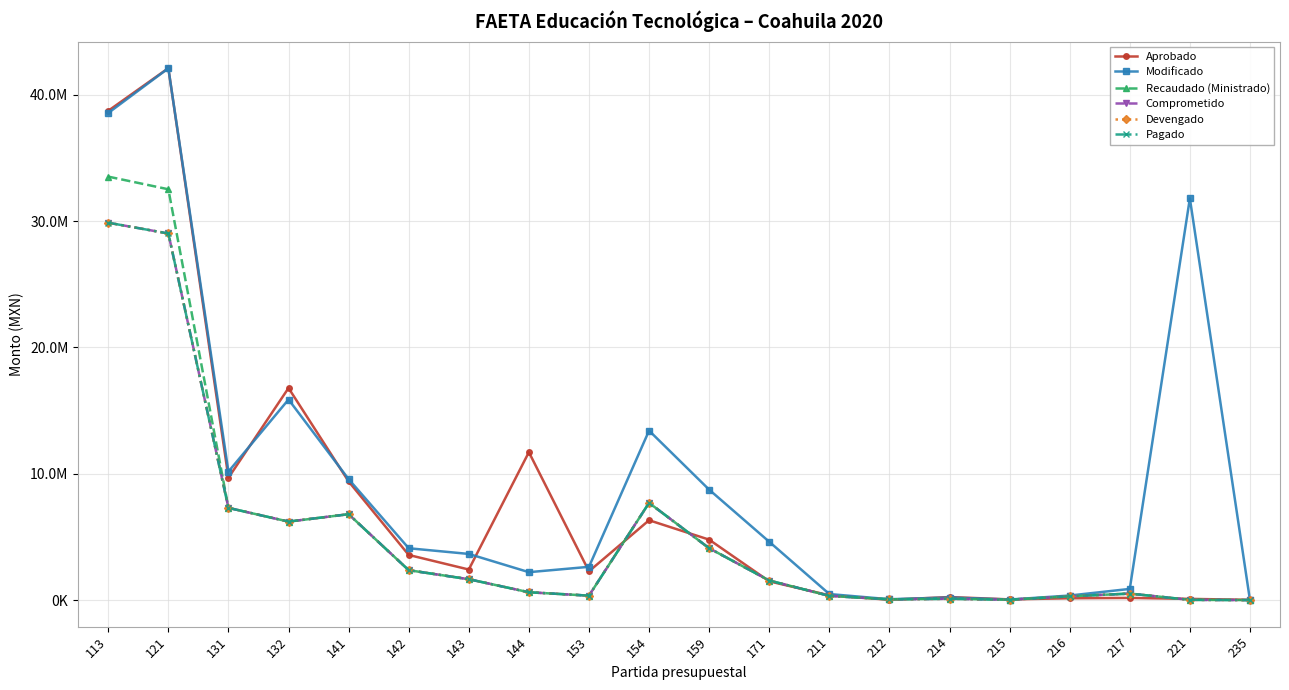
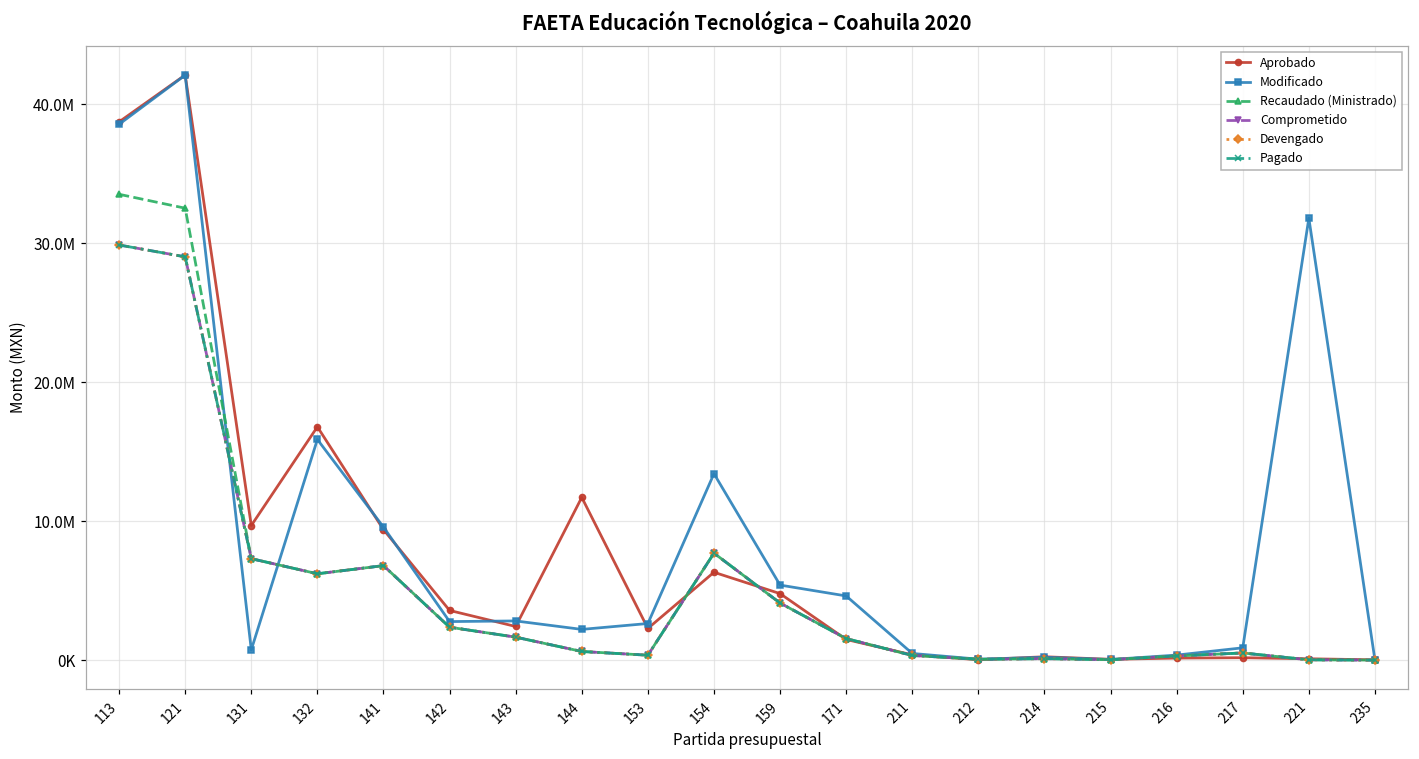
  {
    "Aprobado": {
      "131": 9700000,
      "132": 16800000,
      "142": 3600000,
      "143": 2400000,
      "144": 11700000,
      "153": 2300000,
      "154": 6300000,
      "159": 4800000,
      "217": 200000
    },
    "Modificado": {
-     "131": 10200000,
+     "131": 700000,
      "132": 15900000,
-     "142": 4100000,
-     "143": 3700000,
+     "142": 2800000,
+     "143": 2800000,
      "144": 2200000,
      "153": 2600000,
      "154": 13400000,
-     "159": 8700000,
+     "159": 5400000,
      "171": 4600000,
      "217": 900000,
      "221": 31800000
    }
  }
